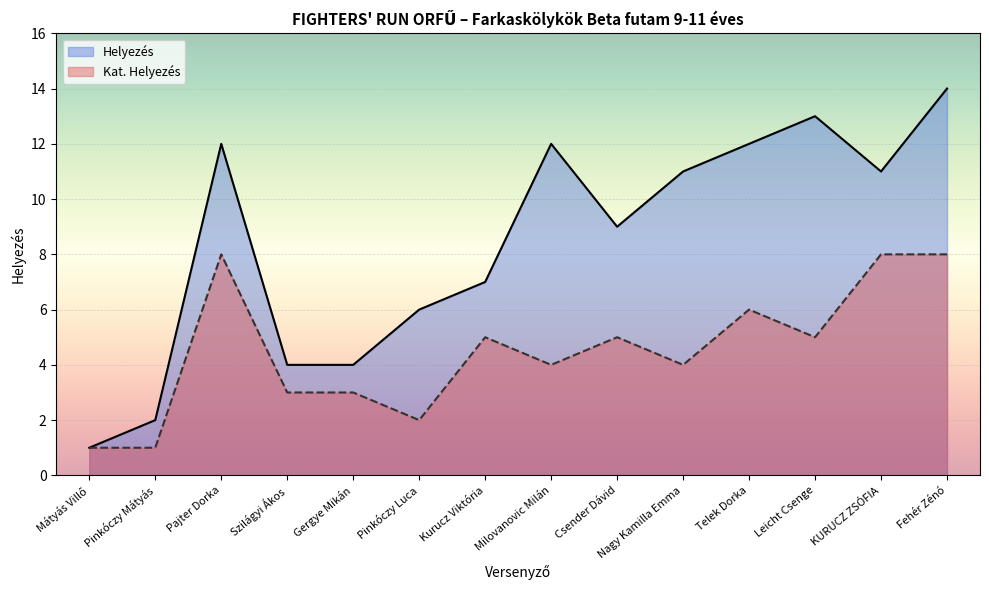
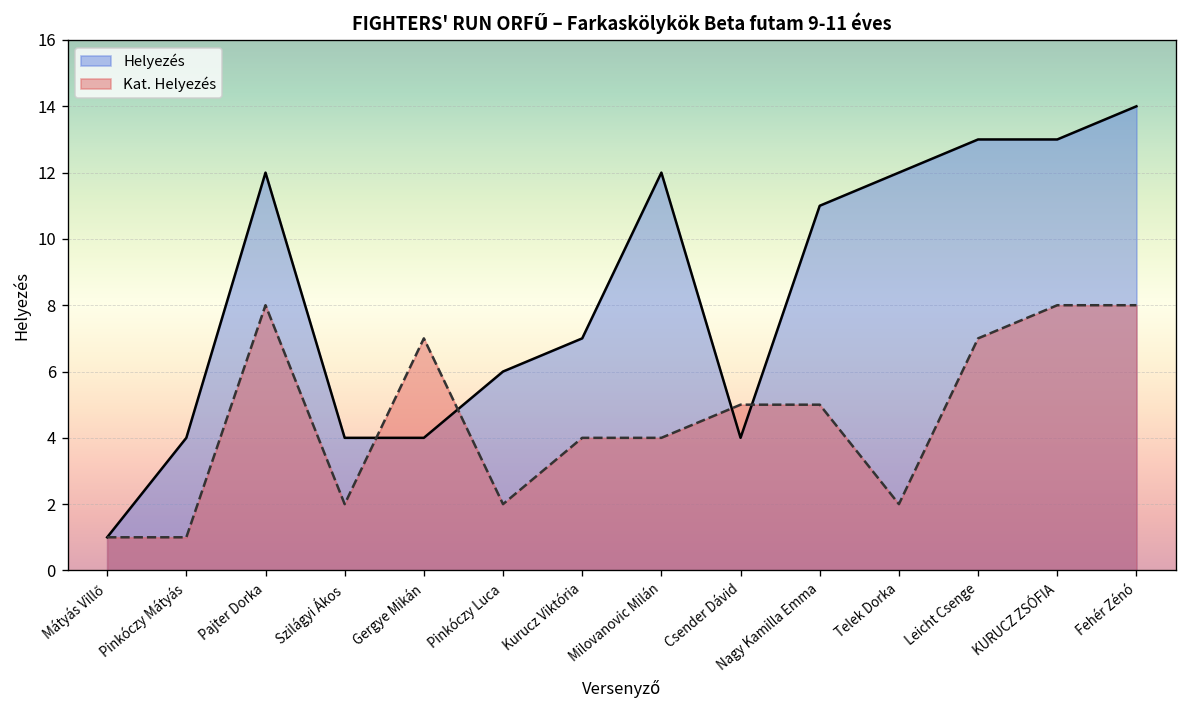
  {
    "Helyezés": {
-     "Pinkóczy Mátyás": 2,
+     "Pinkóczy Mátyás": 4,
      "Pajter Dorka": 12,
      "Szilágyi Ákos": 4,
      "Gergye Mikán": 4,
      "Pinkóczy Luca": 6,
      "Kurucz Viktória": 7,
      "Milovanovic Milán": 12,
-     "Csender Dávid": 9,
+     "Csender Dávid": 4,
      "Nagy Kamilla Emma": 11,
      "Telek Dorka": 12,
      "Leicht Csenge": 13,
-     "KURUCZ ZSÓFIA": 11,
+     "KURUCZ ZSÓFIA": 13,
      "Fehér Zénó": 14
    },
    "Kat. Helyezés": {
      "Pinkóczy Mátyás": 1,
      "Pajter Dorka": 8,
-     "Szilágyi Ákos": 3,
-     "Gergye Mikán": 3,
+     "Szilágyi Ákos": 2,
+     "Gergye Mikán": 7,
      "Pinkóczy Luca": 2,
-     "Kurucz Viktória": 5,
+     "Kurucz Viktória": 4,
      "Milovanovic Milán": 4,
      "Csender Dávid": 5,
-     "Nagy Kamilla Emma": 4,
-     "Telek Dorka": 6,
-     "Leicht Csenge": 5,
+     "Nagy Kamilla Emma": 5,
+     "Telek Dorka": 2,
+     "Leicht Csenge": 7,
      "KURUCZ ZSÓFIA": 8,
      "Fehér Zénó": 8
    }
  }
